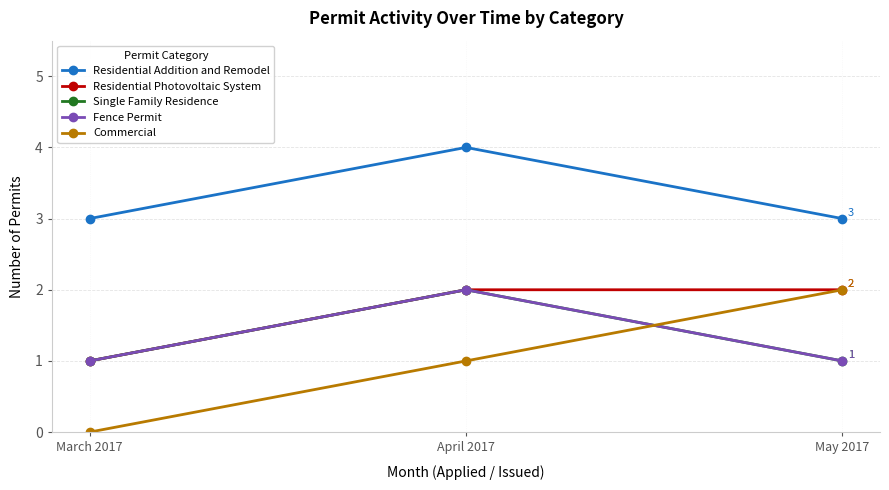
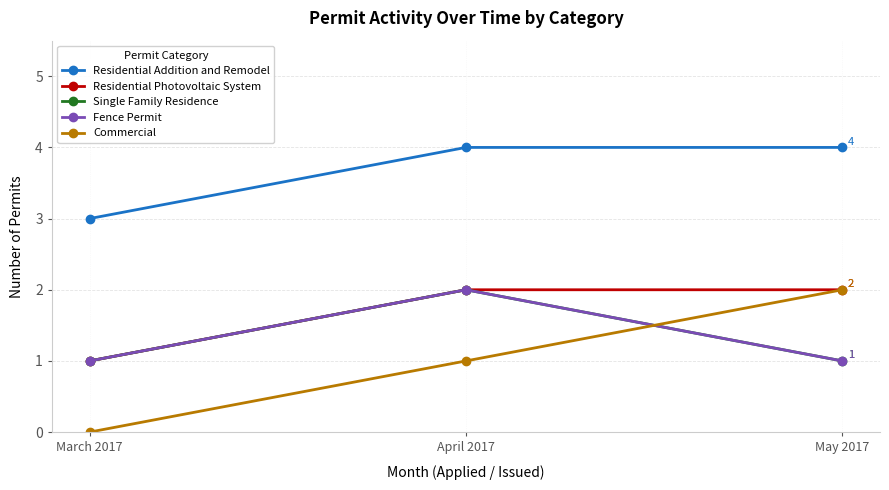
  {
    "Residential Addition and Remodel": {
-     "May 2017": 3
+     "May 2017": 4
    },
    "Commercial": {
      "March 2017": 0.0,
      "April 2017": 1.0
    }
  }
